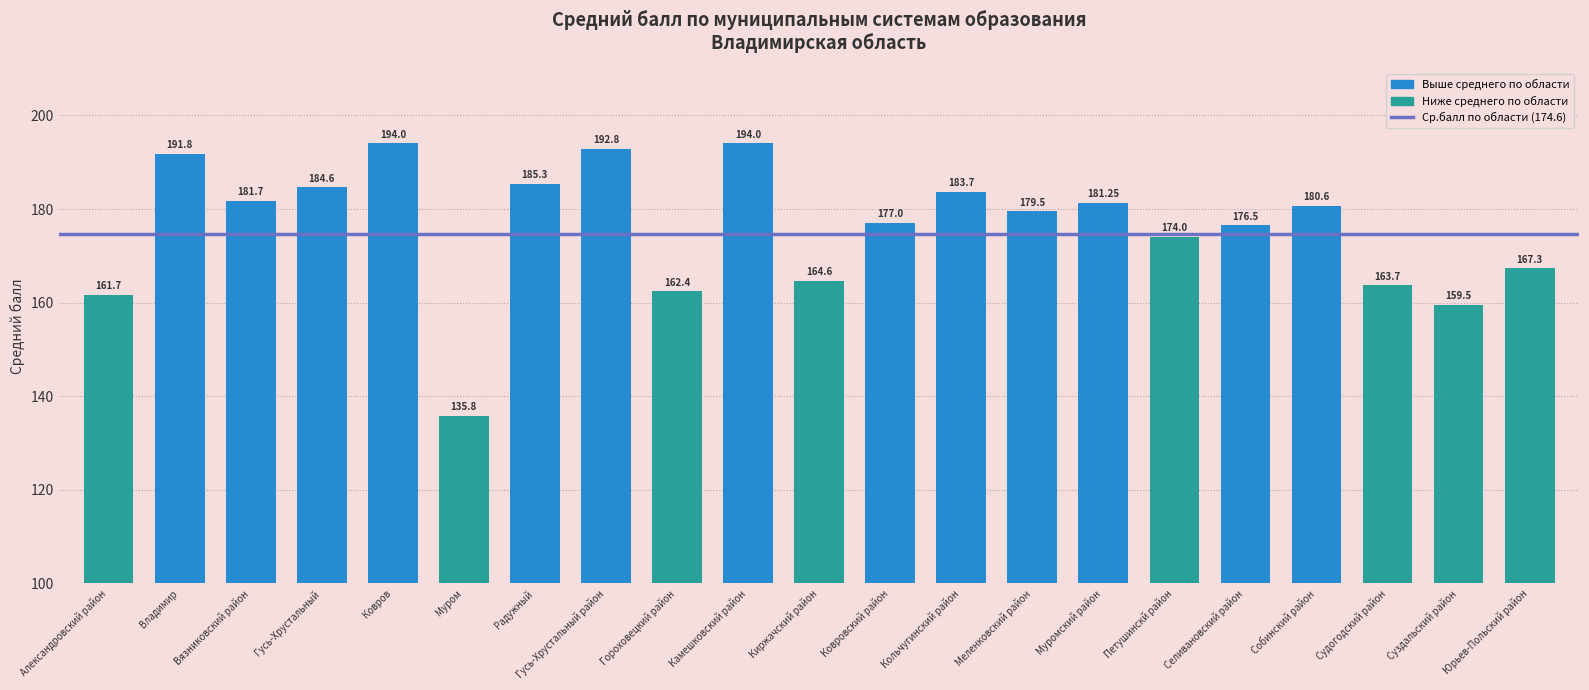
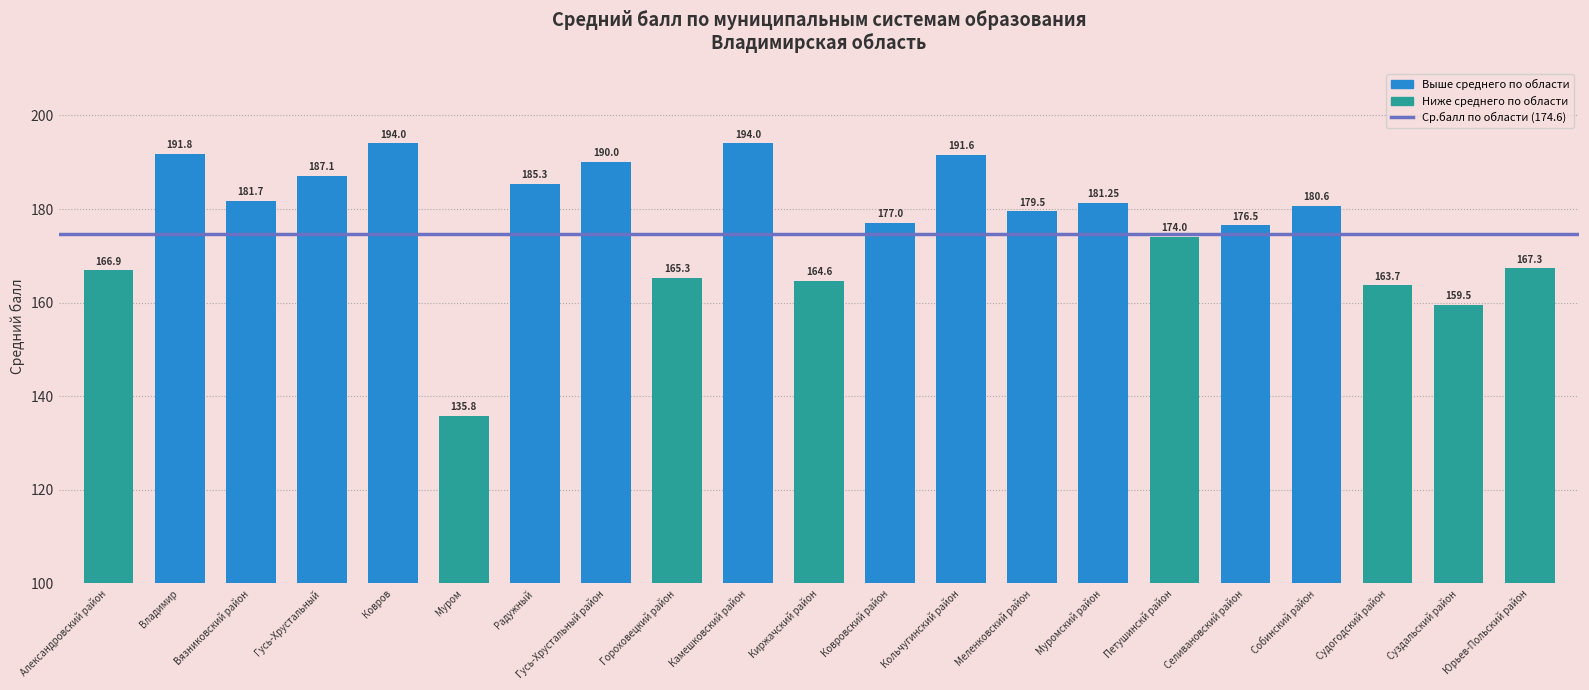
  {
-   "Александровский район": 161.7,
+   "Александровский район": 166.9,
    "Владимир": 191.8,
    "Вязниковский район": 181.7,
-   "Гусь-Хрустальный": 184.6,
+   "Гусь-Хрустальный": 187.1,
    "Ковров": 194.0,
    "Муром": 135.8,
    "Радужный": 185.3,
-   "Гусь-Хрустальный район": 192.8,
-   "Гороховецкий район": 162.4,
+   "Гусь-Хрустальный район": 190.0,
+   "Гороховецкий район": 165.3,
    "Камешковский район": 194.0,
    "Киржачский район": 164.6,
    "Ковровский район": 177.0,
-   "Кольчугинский район": 183.7,
+   "Кольчугинский район": 191.6,
    "Меленковский район": 179.5,
    "Муромский район": 181.25,
    "Петушинскй район": 174.0,
    "Селивановский район": 176.5,
    "Собинский район": 180.6,
    "Судогодский район": 163.7,
    "Суздальский район": 159.5,
    "Юрьев-Польский район": 167.3
  }
